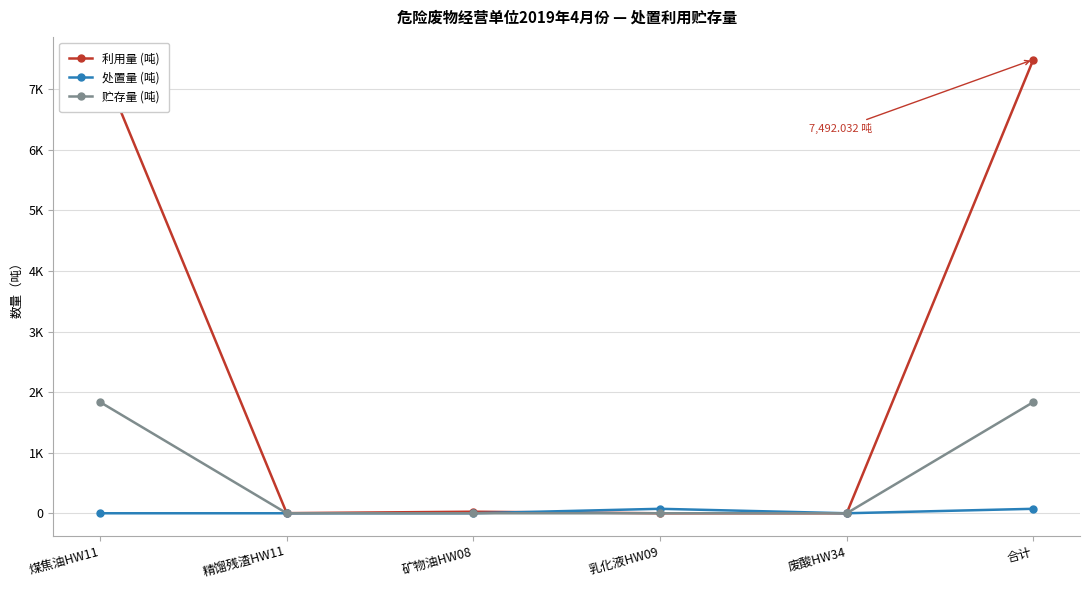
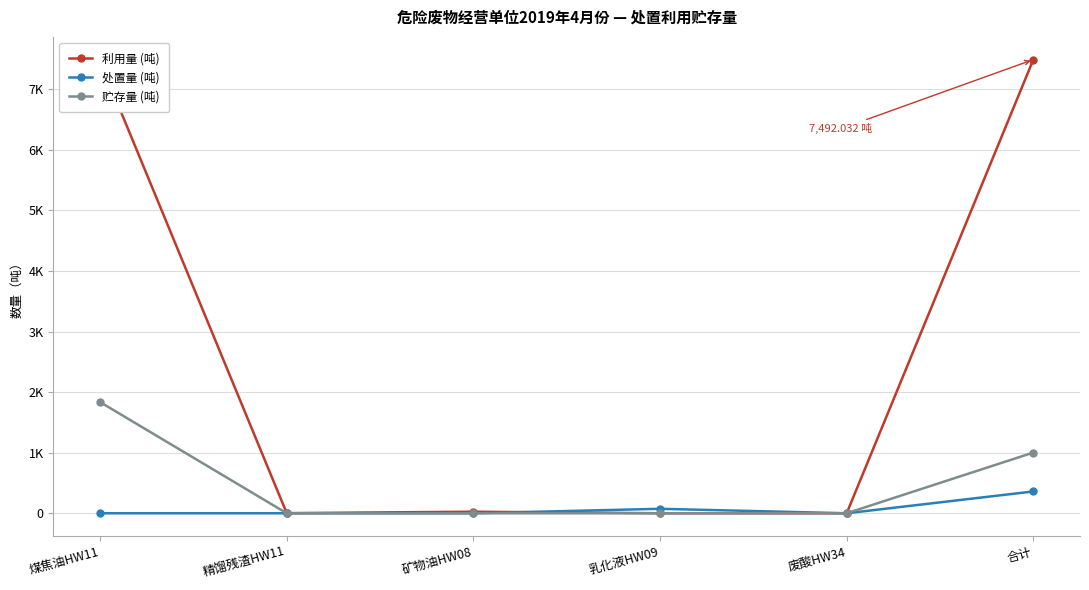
  {
    "利用量 (吨)": {
      "合计": "7,492.032"
    },
    "处置量 (吨)": {
      "煤焦油HW11": "0",
      "乳化液HW09": "100",
-     "合计": "100"
+     "合计": "400"
    },
    "贮存量 (吨)": {
      "煤焦油HW11": "1800",
-     "合计": "1800"
+     "合计": "1000"
    }
  }
